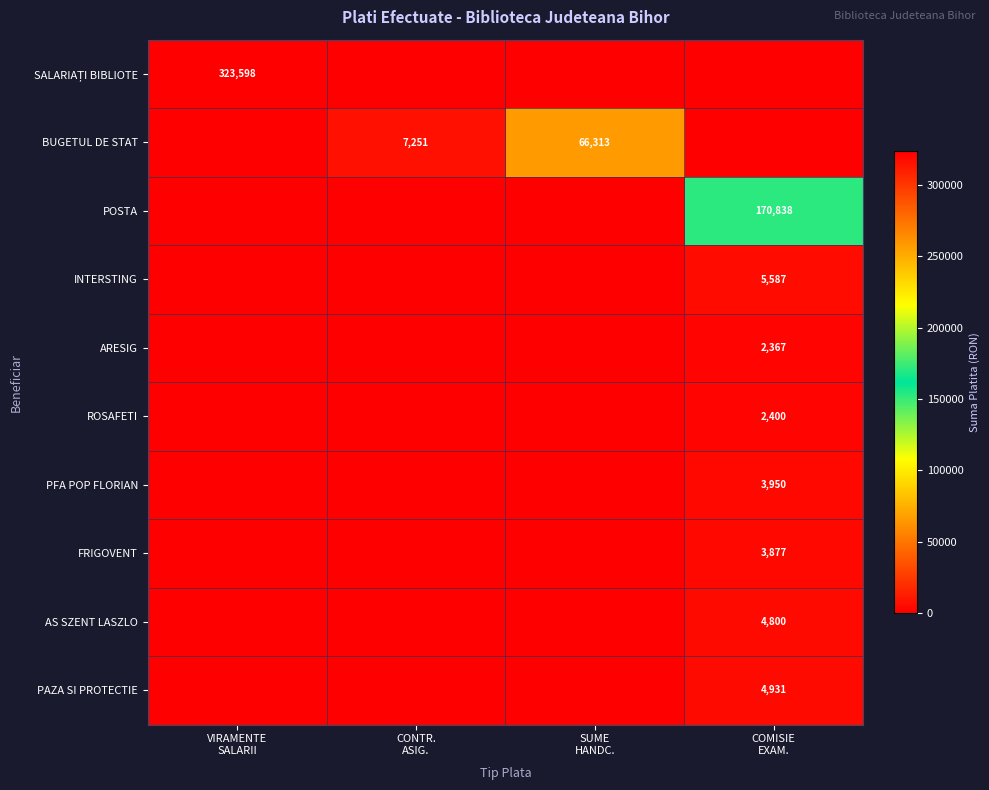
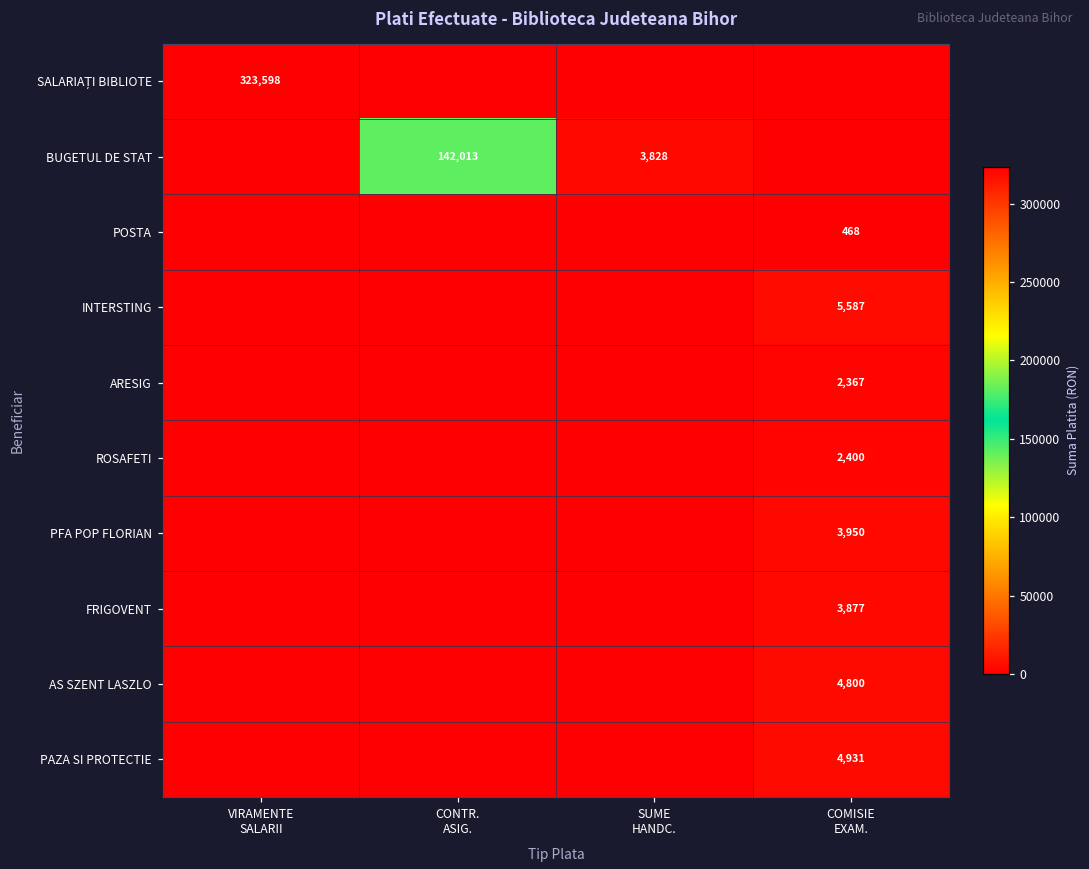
  {
    "SALARIAȚI BIBLIOTE": {
      "VIRAMENTE SALARII": "323,598"
    },
    "BUGETUL DE STAT": {
-     "CONTR. ASIG.": "7,251",
-     "SUME HANDC.": "66,313"
+     "CONTR. ASIG.": "142,013",
+     "SUME HANDC.": "3,828"
    },
    "POSTA": {
-     "COMISIE EXAM.": "170,838"
+     "COMISIE EXAM.": "468"
    },
    "INTERSTING": {
      "COMISIE EXAM.": "5,587"
    },
    "ARESIG": {
      "COMISIE EXAM.": "2,367"
    },
    "ROSAFETI": {
      "COMISIE EXAM.": "2,400"
    },
    "PFA POP FLORIAN": {
      "COMISIE EXAM.": "3,950"
    },
    "FRIGOVENT": {
      "COMISIE EXAM.": "3,877"
    },
    "AS SZENT LASZLO": {
      "COMISIE EXAM.": "4,800"
    },
    "PAZA SI PROTECTIE": {
      "COMISIE EXAM.": "4,931"
    }
  }
